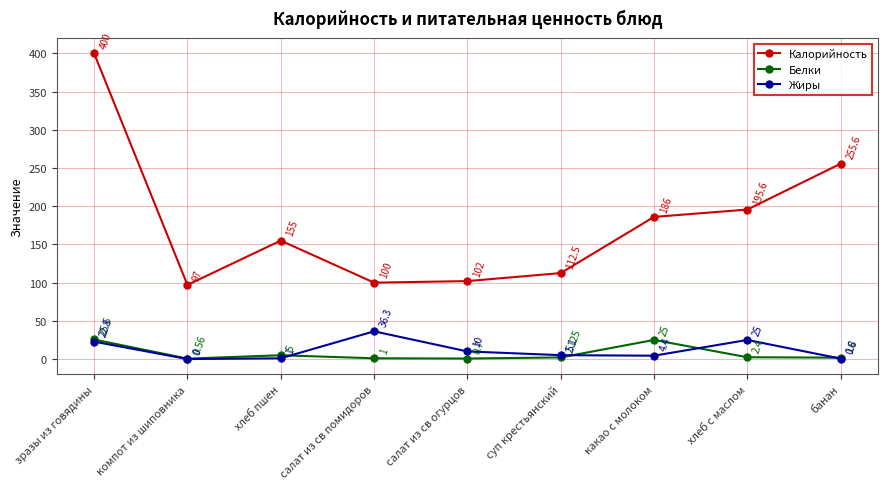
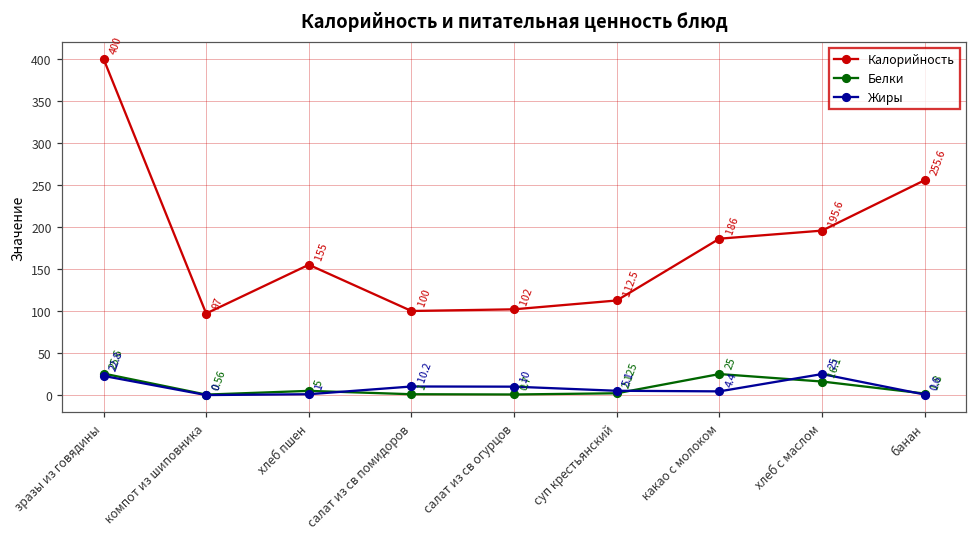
  {
    "Калорийность": {
      "зразы из говядины": 400,
      "компот из шиповника": 97,
      "хлеб пшен": 155,
      "салат из св помидоров": 100,
      "салат из св огурцов": 102,
      "суп крестьянский": 112.5,
      "какао с молоком": 186,
      "хлеб с маслом": 195.6,
      "банан": 255.6
    },
    "Белки": {
      "какао с молоком": 25,
-     "хлеб с маслом": 2.4
+     "хлеб с маслом": 16.1
    },
    "Жиры": {
-     "салат из св помидоров": 36.3,
+     "салат из св помидоров": 10.2,
      "какао с молоком": 4.4
    }
  }
